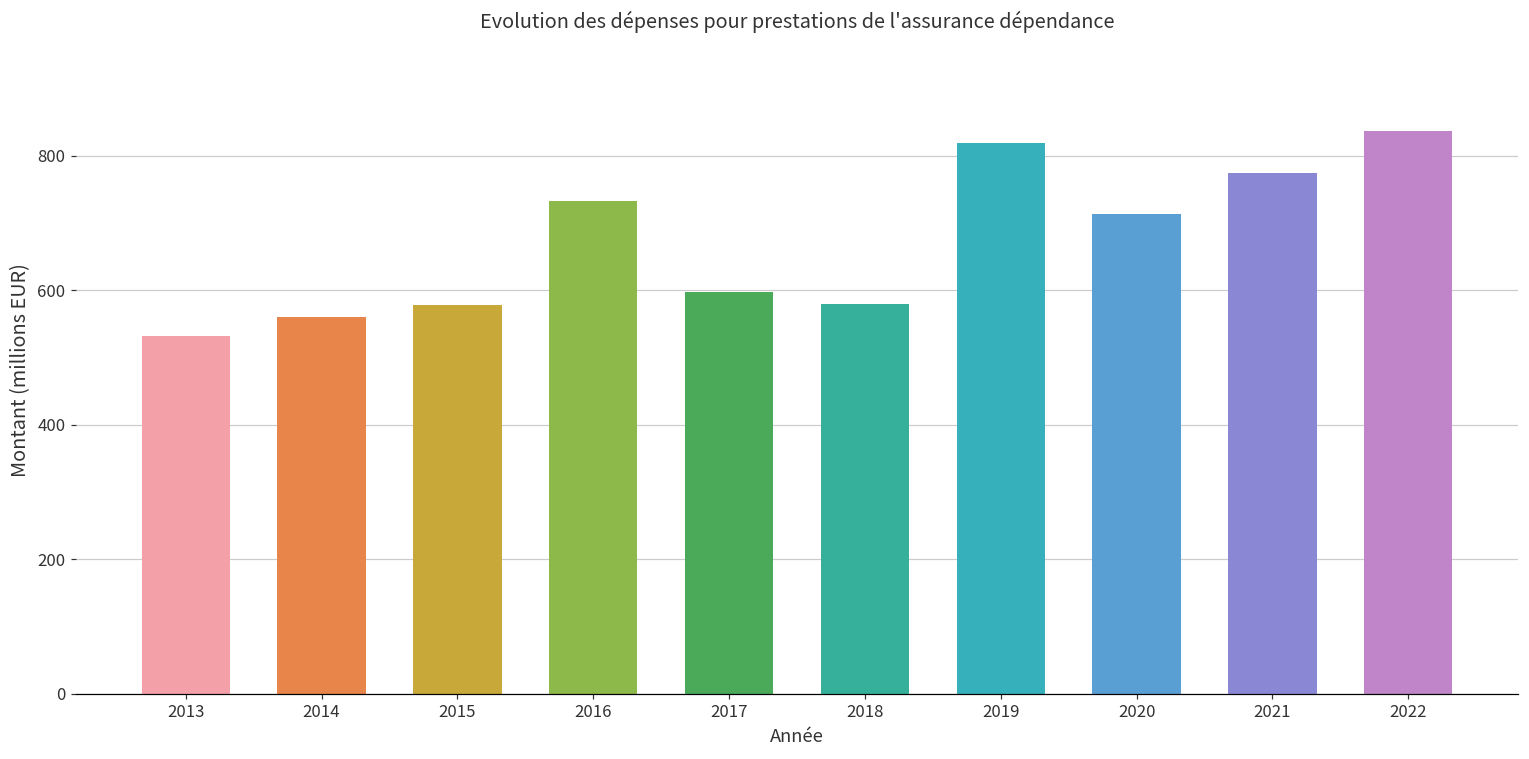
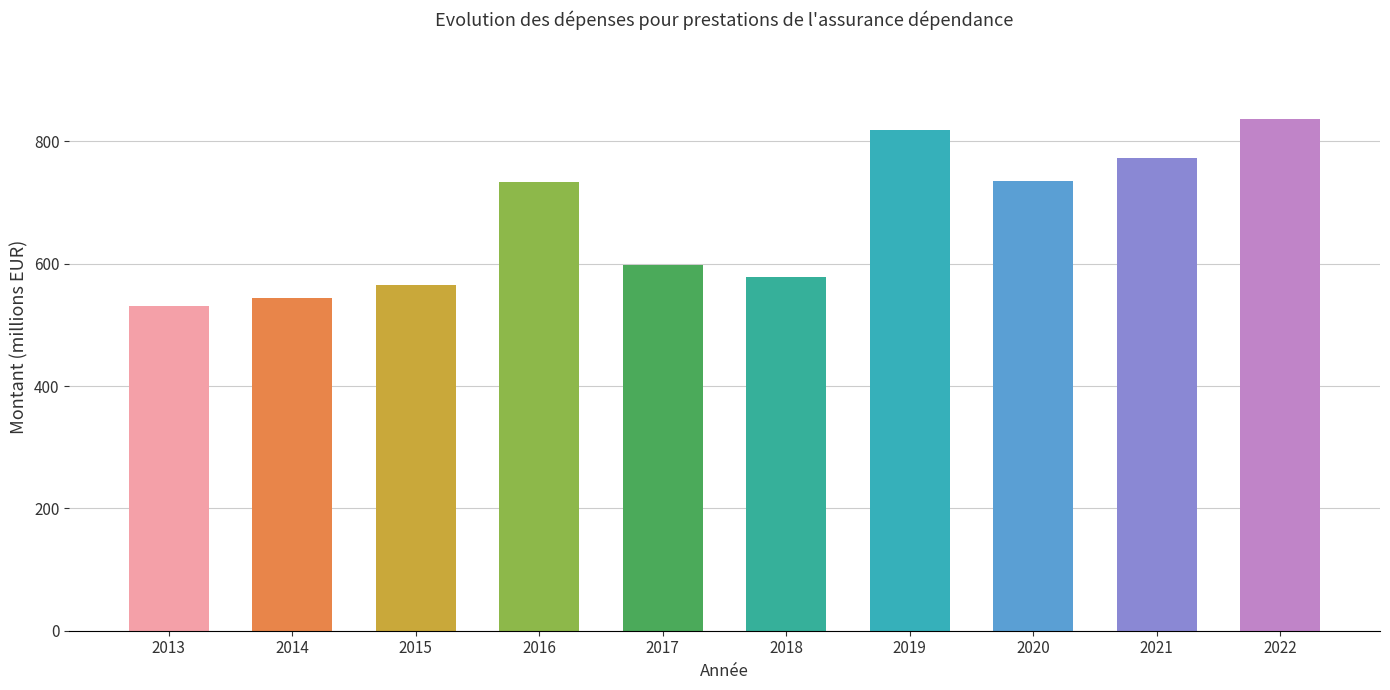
  {
    "2013": 530,
-   "2014": 560,
-   "2015": 580,
+   "2014": 540,
+   "2015": 560,
    "2016": 730,
    "2017": 600,
    "2018": 580,
    "2019": 820,
-   "2020": 710,
+   "2020": 740,
    "2021": 770,
    "2022": 840
  }
